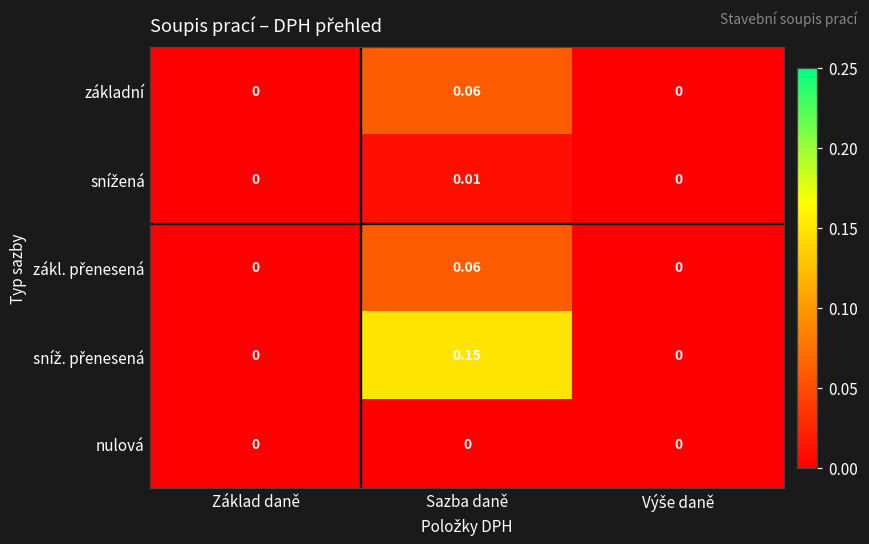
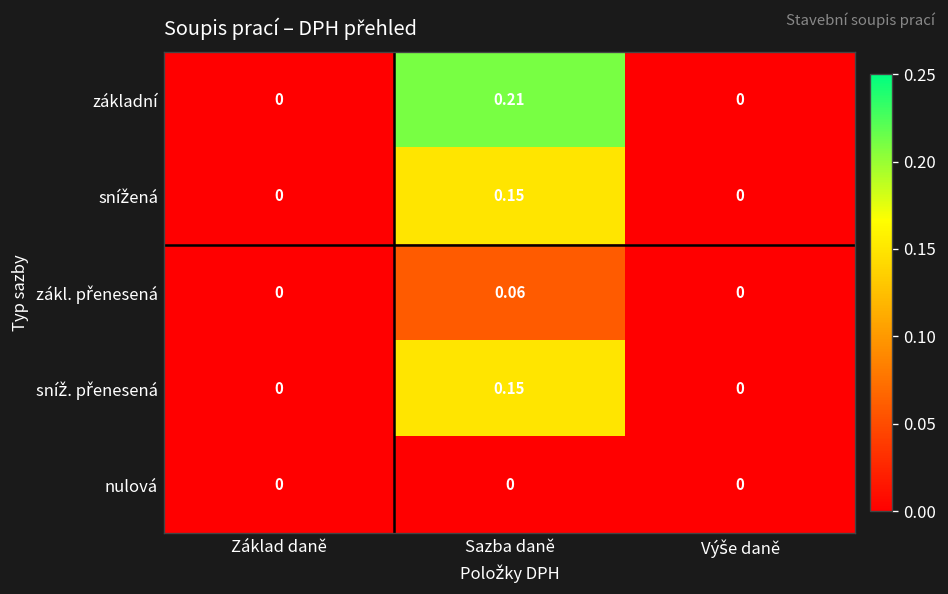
  {
    "základní": {
      "Základ daně": 0,
-     "Sazba daně": 0.06,
+     "Sazba daně": 0.21,
      "Výše daně": 0
    },
    "snížená": {
      "Základ daně": 0,
-     "Sazba daně": 0.01,
+     "Sazba daně": 0.15,
      "Výše daně": 0
    },
    "zákl. přenesená": {
      "Základ daně": 0,
      "Sazba daně": 0.06,
      "Výše daně": 0
    },
    "sníž. přenesená": {
      "Základ daně": 0,
      "Sazba daně": 0.15,
      "Výše daně": 0
    },
    "nulová": {
      "Základ daně": 0,
      "Sazba daně": 0,
      "Výše daně": 0
    }
  }
